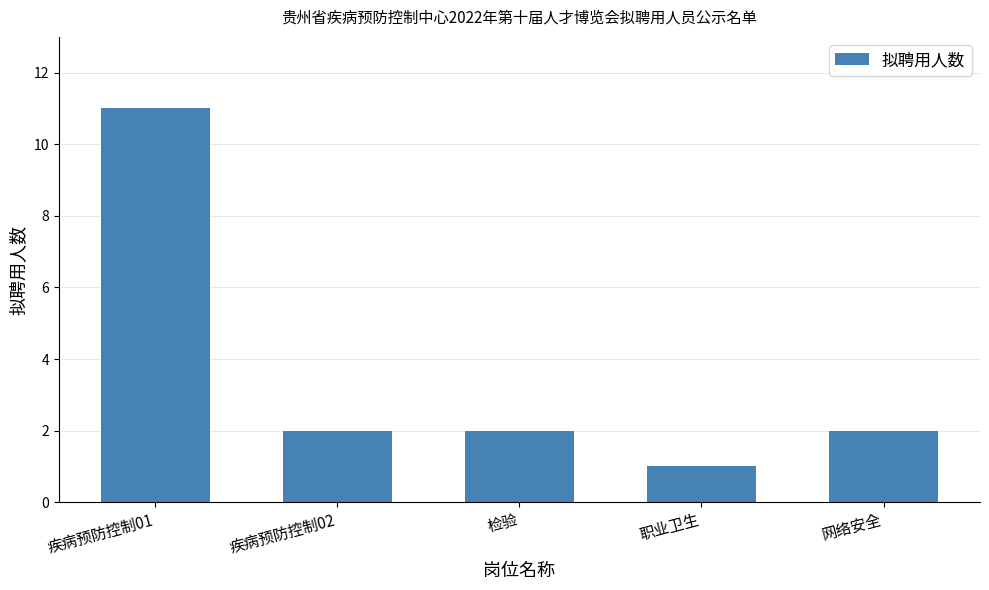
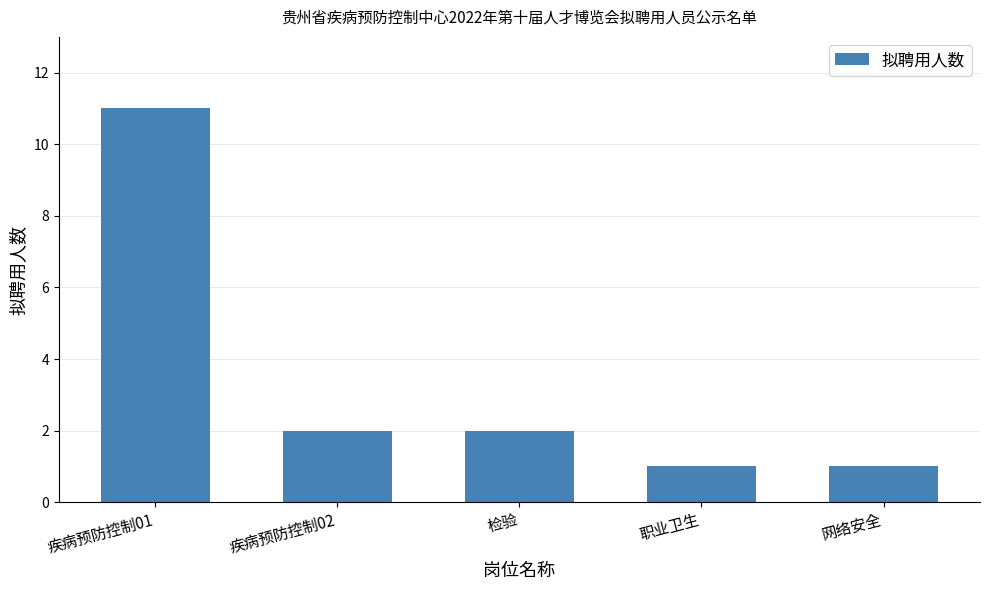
  {
    "疾病预防控制01": 11,
    "疾病预防控制02": 2,
    "检验": 2,
    "职业卫生": 1,
-   "网络安全": 2
+   "网络安全": 1
  }
